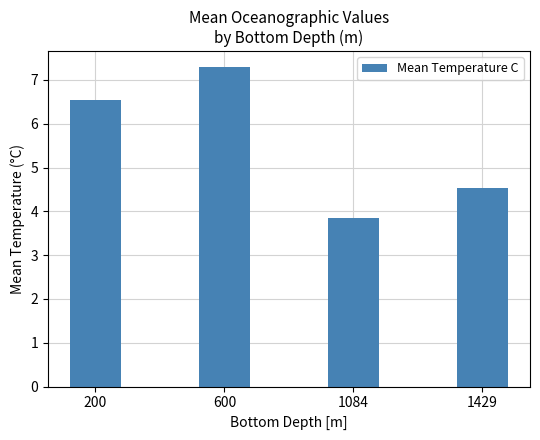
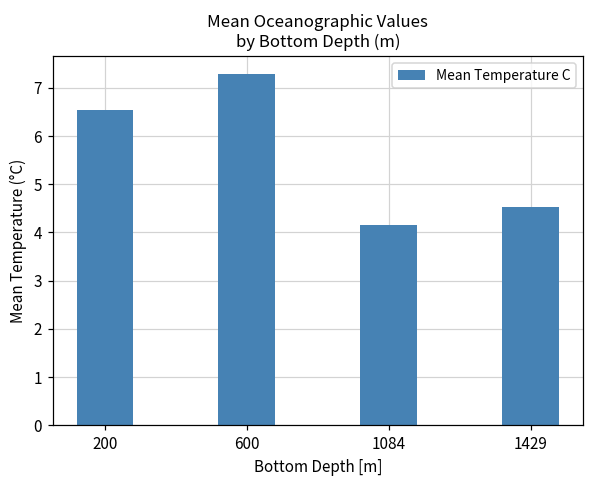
  {
    "200": 6.5,
    "600": 7.3,
-   "1084": 3.9,
+   "1084": 4.2,
    "1429": 4.5
  }
